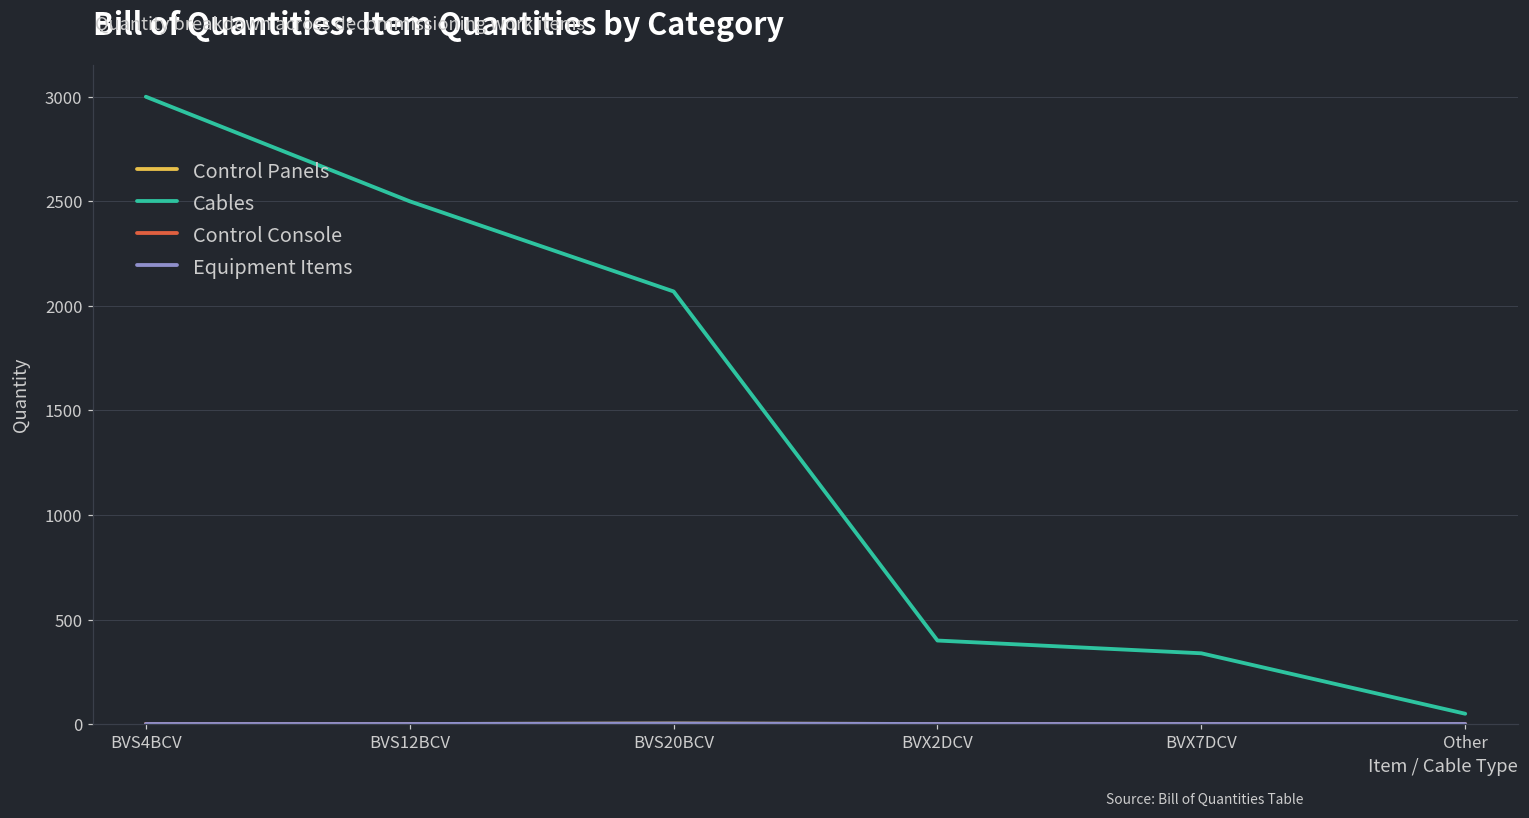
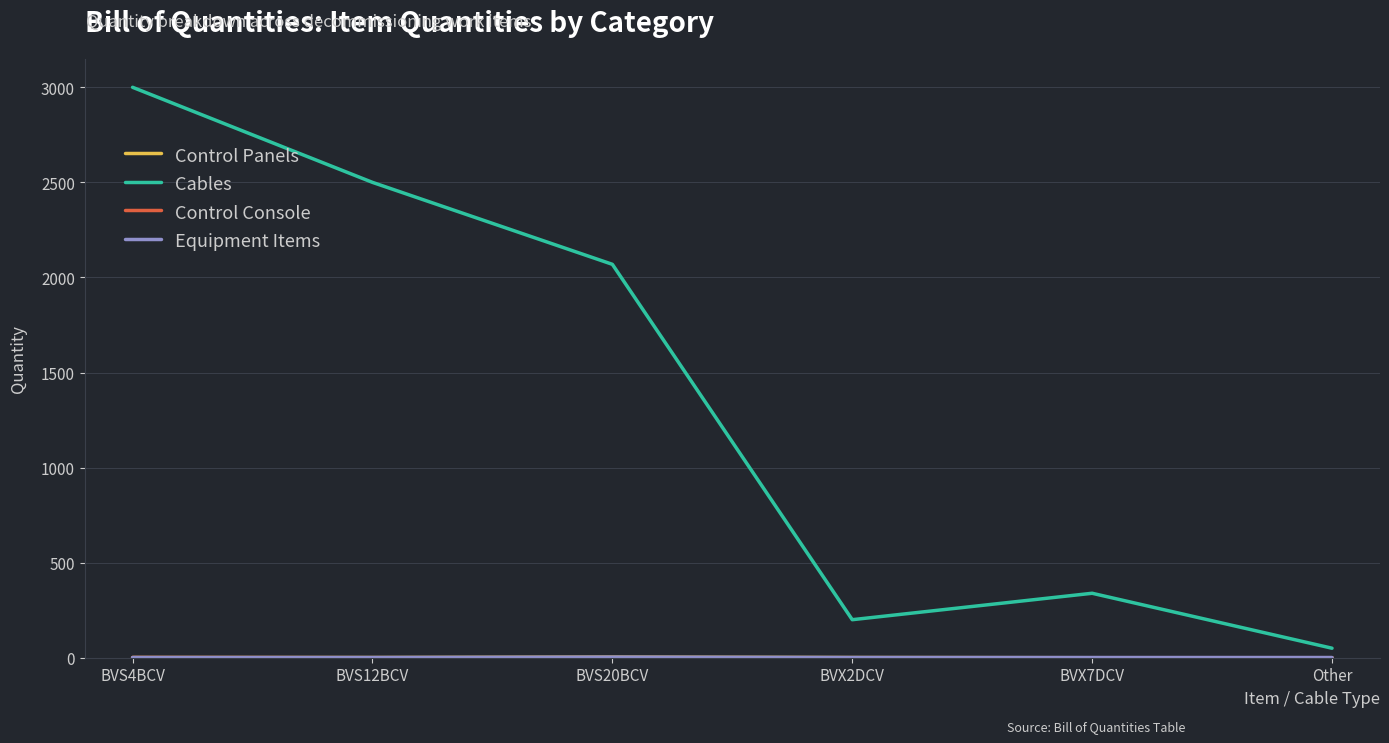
  {
    "Cables": {
      "BVS4BCV": 3000,
      "BVS12BCV": 2500,
      "BVS20BCV": 2070,
-     "BVX2DCV": 400,
+     "BVX2DCV": 200,
      "BVX7DCV": 340,
      "Other": 50
    }
  }
